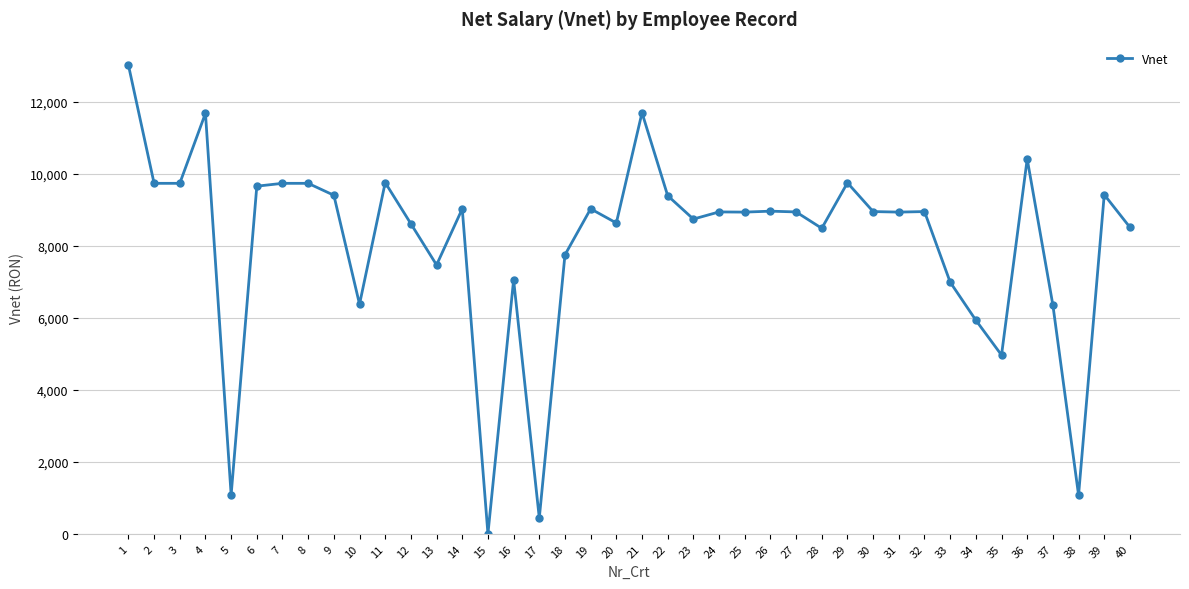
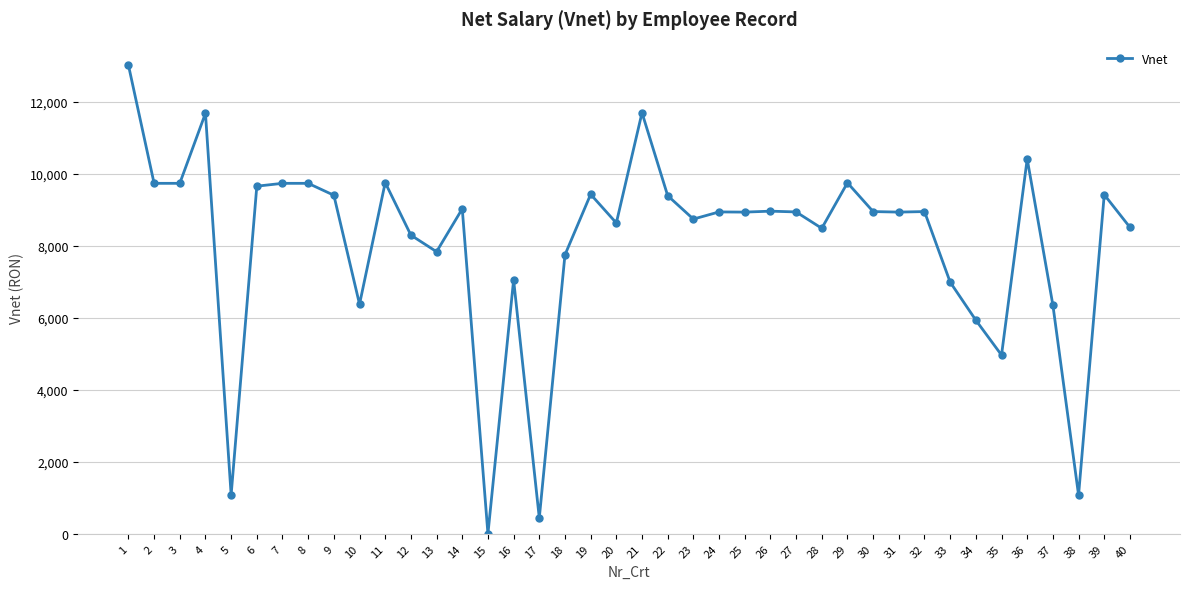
  {
    "1": "13,000",
    "2": "9,700",
    "3": "9,700",
    "4": "11,700",
    "5": "1,100",
    "6": "9,700",
    "7": "9,700",
    "8": "9,700",
    "9": "9,400",
    "10": "6,400",
    "11": "9,800",
-   "12": "8,600",
-   "13": "7,500",
+   "12": "8,300",
+   "13": "7,800",
    "14": "9,000",
    "15": "0",
    "16": "7,100",
    "17": "400",
    "18": "7,700",
-   "19": "9,000",
+   "19": "9,400",
    "20": "8,600",
    "21": "11,700",
    "22": "9,400",
    "23": "8,700",
    "24": "8,900",
    "25": "8,900",
    "26": "9,000",
    "27": "8,900",
    "28": "8,500",
    "29": "9,700",
    "30": "9,000",
    "31": "8,900",
    "32": "9,000",
    "33": "7,000",
    "34": "5,900",
    "35": "5,000",
    "36": "10,400",
    "37": "6,400",
    "38": "1,100",
    "39": "9,400",
    "40": "8,500"
  }
